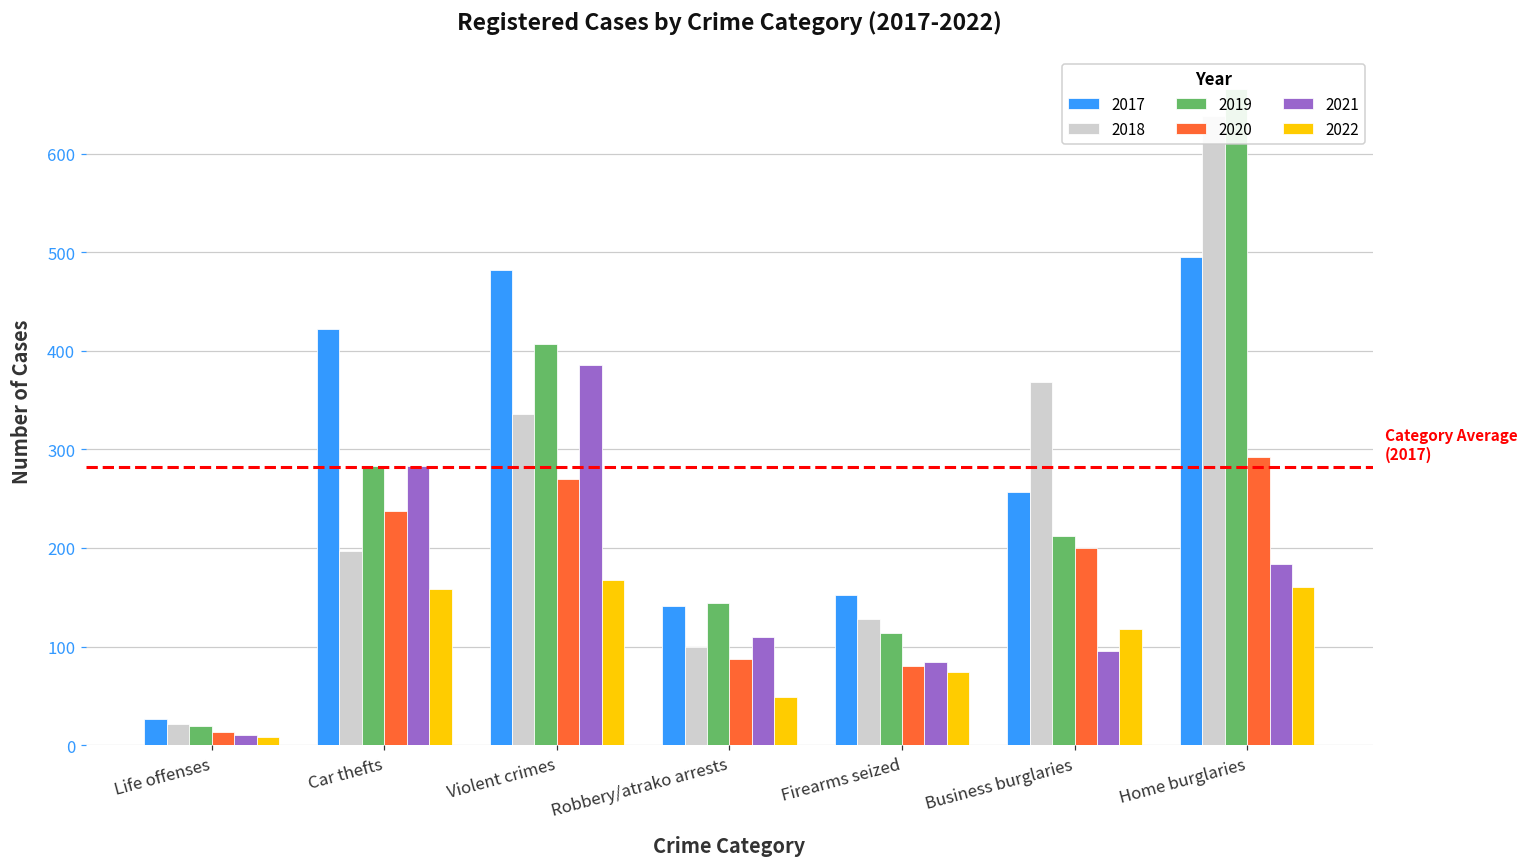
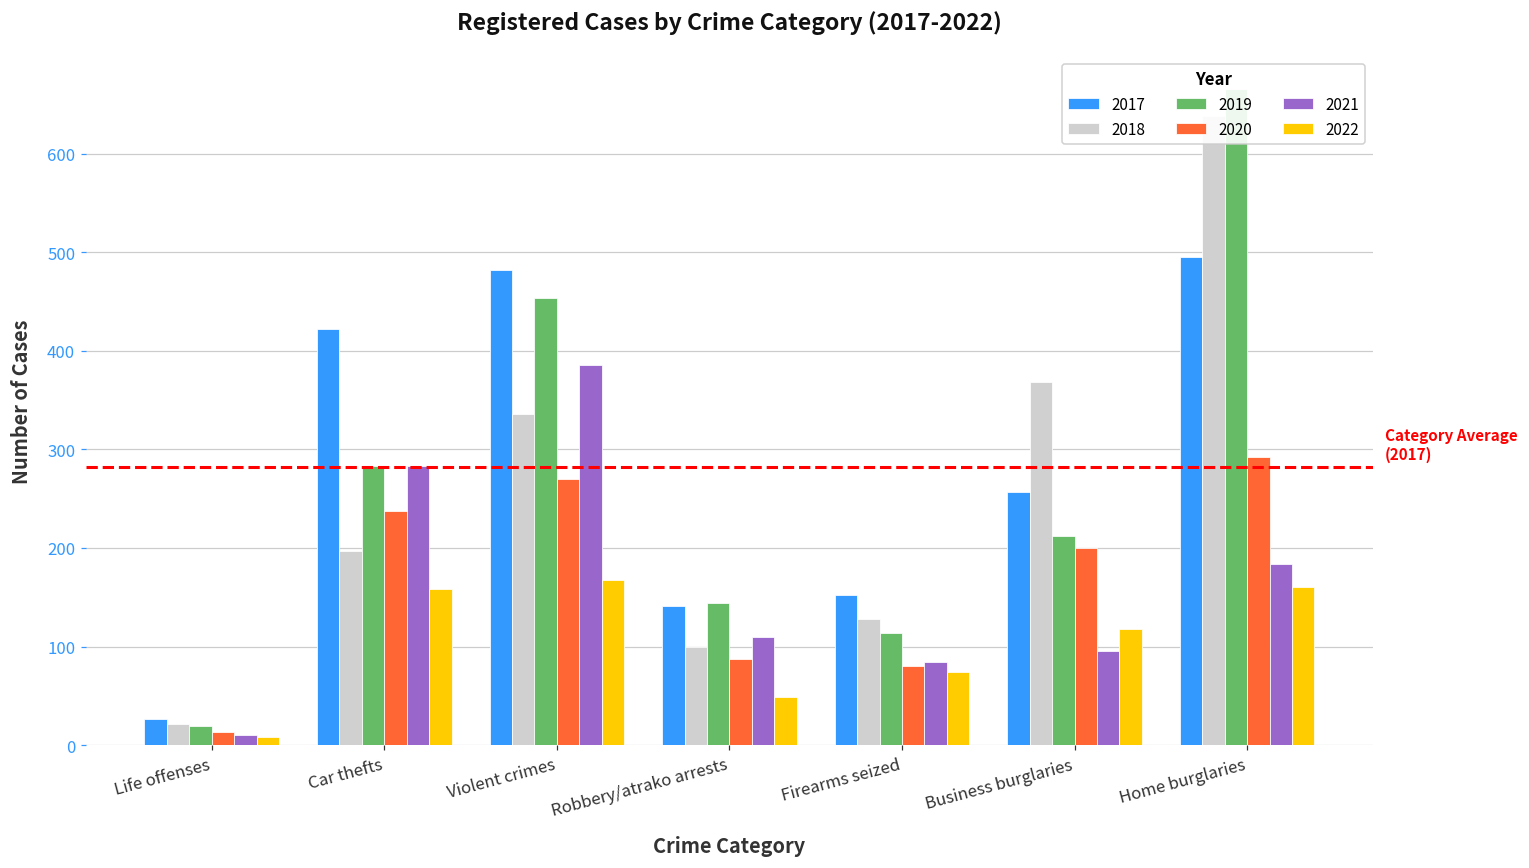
  {
    "2017": {
      "Life offenses": 30,
      "Car thefts": 420,
      "Violent crimes": 480,
      "Robbery/atrako arrests": 140,
      "Firearms seized": 150,
      "Business burglaries": 260,
      "Home burglaries": 500
    },
    "2018": {
      "Life offenses": 20,
      "Car thefts": 200,
      "Violent crimes": 340,
      "Robbery/atrako arrests": 100,
      "Firearms seized": 130,
      "Business burglaries": 370
    },
    "2019": {
      "Life offenses": 20,
      "Car thefts": 280,
-     "Violent crimes": 410,
+     "Violent crimes": 450,
      "Robbery/atrako arrests": 140,
      "Firearms seized": 110,
      "Business burglaries": 210
    },
    "2020": {
      "Life offenses": 10,
      "Car thefts": 240,
      "Violent crimes": 270,
      "Robbery/atrako arrests": 90,
      "Firearms seized": 80,
      "Business burglaries": 200,
      "Home burglaries": 290
    },
    "2021": {
      "Life offenses": 10,
      "Car thefts": 280,
      "Violent crimes": 390,
      "Robbery/atrako arrests": 110,
      "Firearms seized": 80,
      "Business burglaries": 100,
      "Home burglaries": 180
    },
    "2022": {
      "Life offenses": 10,
      "Car thefts": 160,
      "Violent crimes": 170,
      "Robbery/atrako arrests": 50,
      "Firearms seized": 70,
      "Business burglaries": 120,
      "Home burglaries": 160
    }
  }
